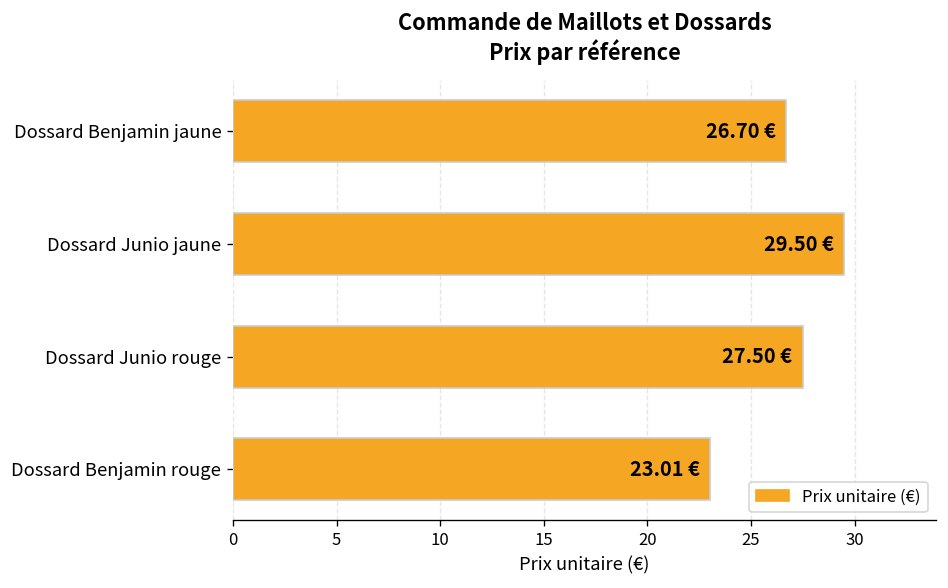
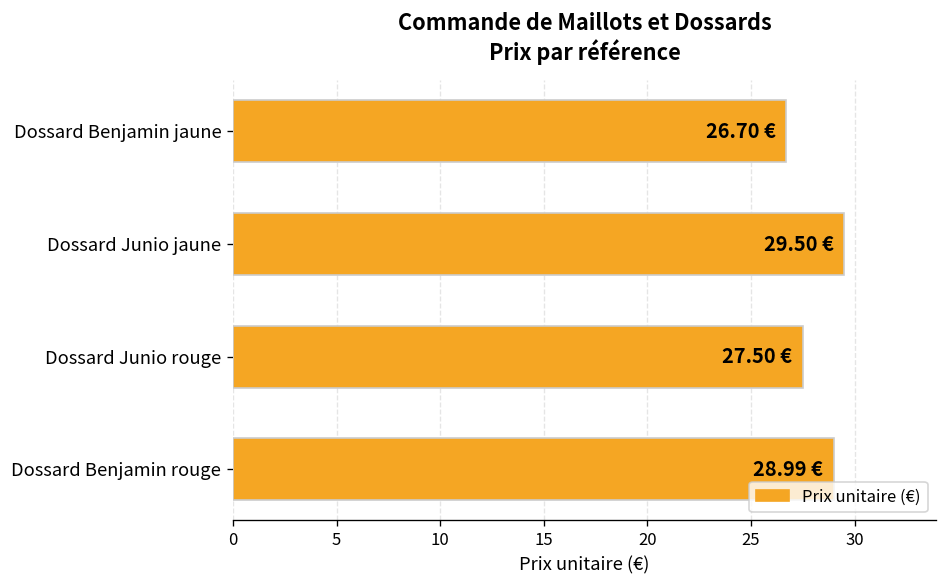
  {
    "Dossard Benjamin jaune": 26.70,
    "Dossard Junio jaune": 29.50,
    "Dossard Junio rouge": 27.50,
-   "Dossard Benjamin rouge": 23.01
+   "Dossard Benjamin rouge": 28.99
  }
